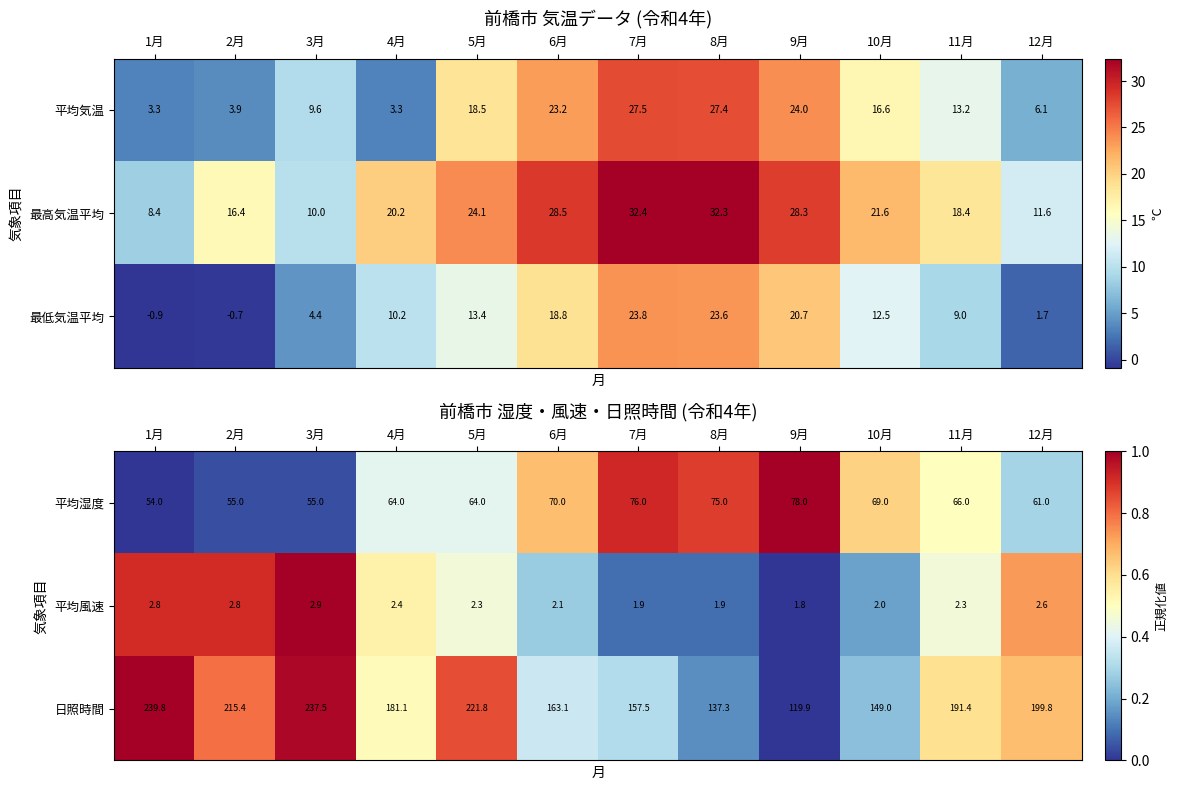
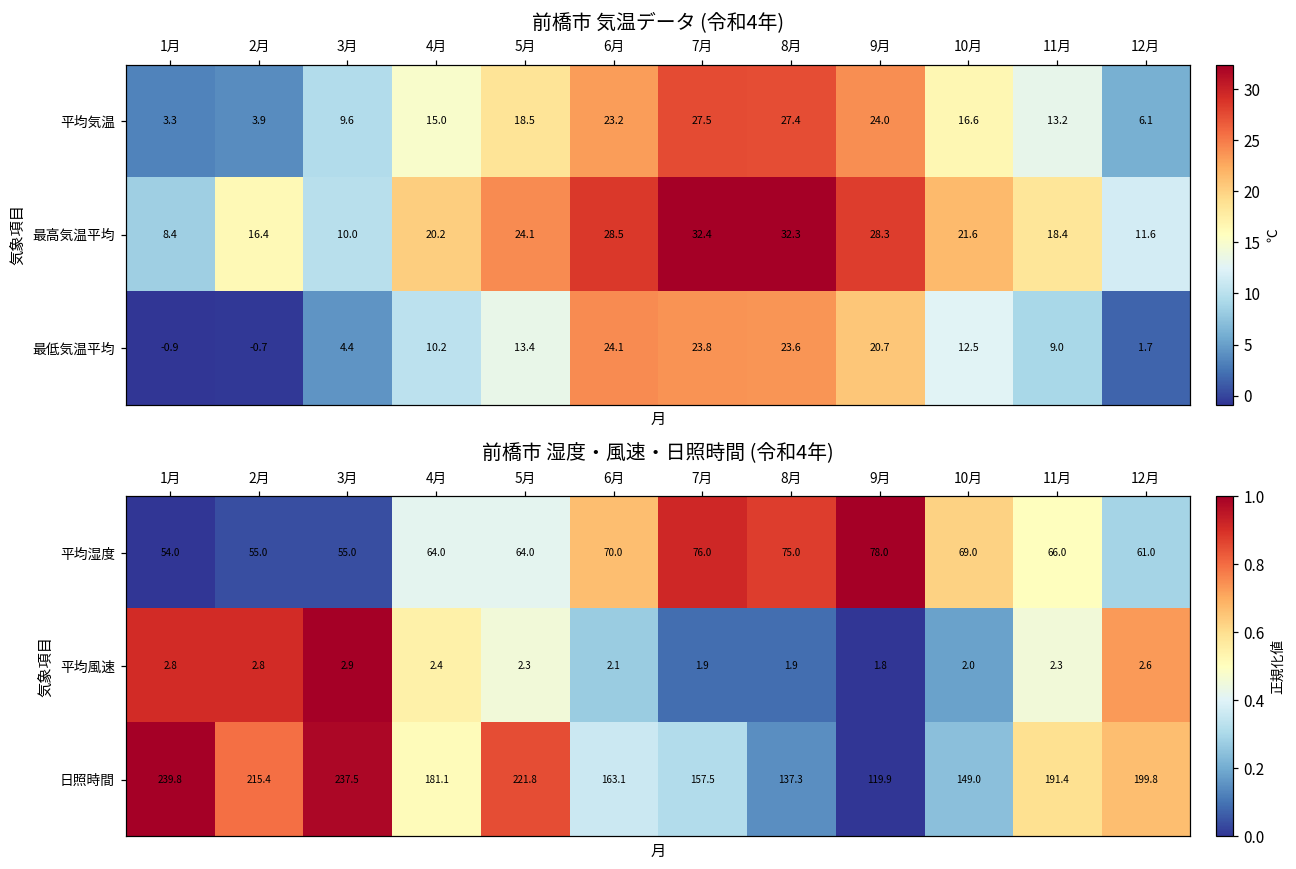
  {
    "前橋市 気温データ (令和4年)": {
      "平均気温": {
        "1月": 3.3,
        "2月": 3.9,
        "3月": 9.6,
-       "4月": 3.3,
+       "4月": 15.0,
        "5月": 18.5,
        "6月": 23.2,
        "7月": 27.5,
        "8月": 27.4,
        "9月": 24.0,
        "10月": 16.6,
        "11月": 13.2,
        "12月": 6.1
      },
      "最高気温平均": {
        "1月": 8.4,
        "2月": 16.4,
        "3月": 10.0,
        "4月": 20.2,
        "5月": 24.1,
        "6月": 28.5,
        "7月": 32.4,
        "8月": 32.3,
        "9月": 28.3,
        "10月": 21.6,
        "11月": 18.4,
        "12月": 11.6
      },
      "最低気温平均": {
        "1月": -0.9,
        "2月": -0.7,
        "3月": 4.4,
        "4月": 10.2,
        "5月": 13.4,
-       "6月": 18.8,
+       "6月": 24.1,
        "7月": 23.8,
        "8月": 23.6,
        "9月": 20.7,
        "10月": 12.5,
        "11月": 9.0,
        "12月": 1.7
      }
    },
    "前橋市 湿度・風速・日照時間 (令和4年)": {
      "平均湿度": {
        "1月": 54.0,
        "2月": 55.0,
        "3月": 55.0,
        "4月": 64.0,
        "5月": 64.0,
        "6月": 70.0,
        "7月": 76.0,
        "8月": 75.0,
        "9月": 78.0,
        "10月": 69.0,
        "11月": 66.0,
        "12月": 61.0
      },
      "平均風速": {
        "1月": 2.8,
        "2月": 2.8,
        "3月": 2.9,
        "4月": 2.4,
        "5月": 2.3,
        "6月": 2.1,
        "7月": 1.9,
        "8月": 1.9,
        "9月": 1.8,
        "10月": 2.0,
        "11月": 2.3,
        "12月": 2.6
      },
      "日照時間": {
        "1月": 239.8,
        "2月": 215.4,
        "3月": 237.5,
        "4月": 181.1,
        "5月": 221.8,
        "6月": 163.1,
        "7月": 157.5,
        "8月": 137.3,
        "9月": 119.9,
        "10月": 149.0,
        "11月": 191.4,
        "12月": 199.8
      }
    }
  }
